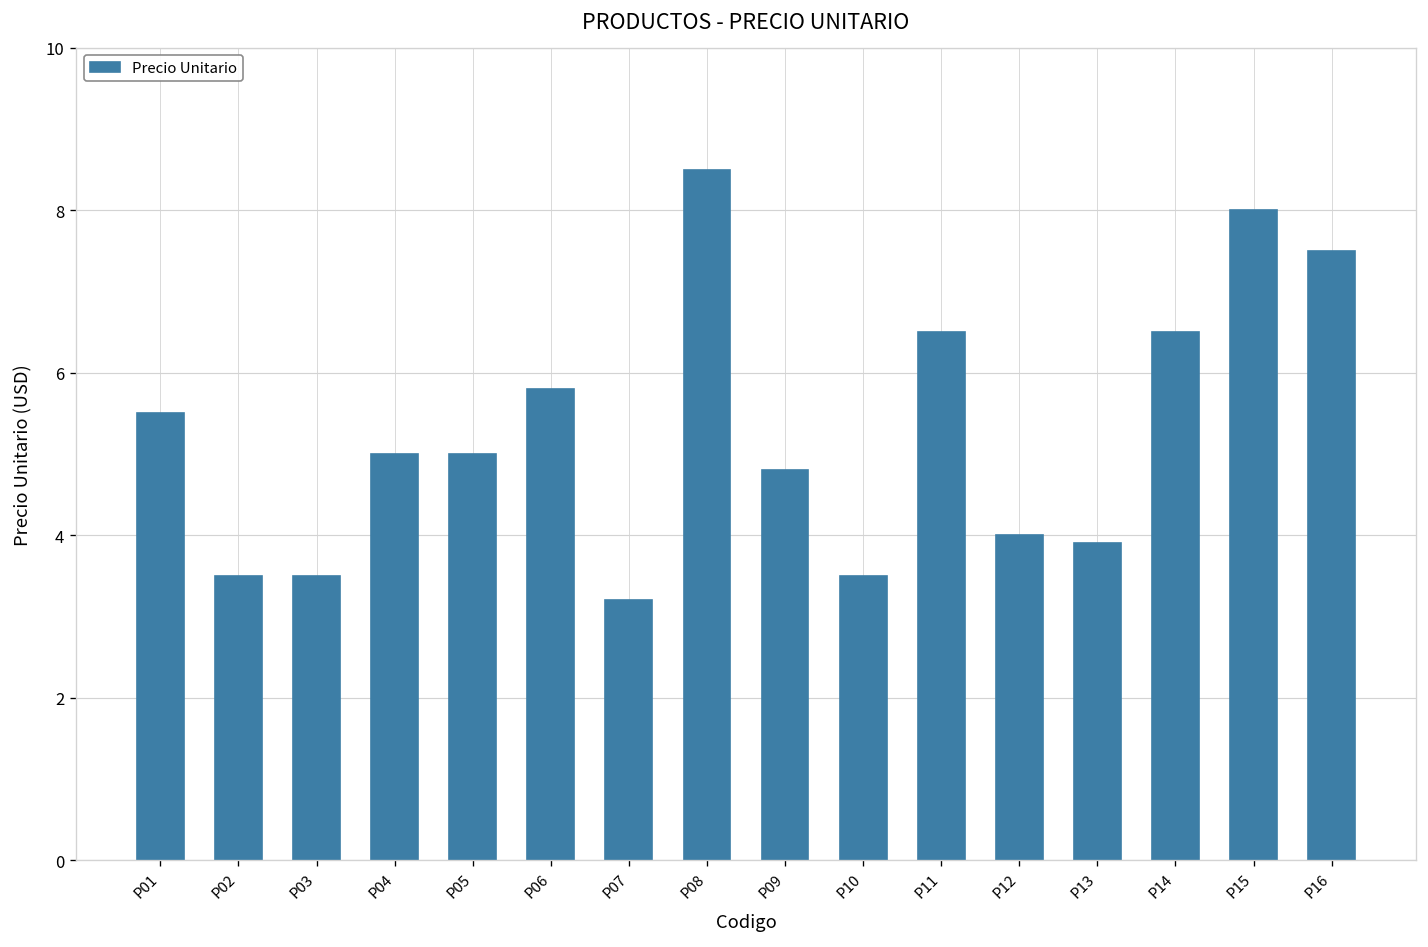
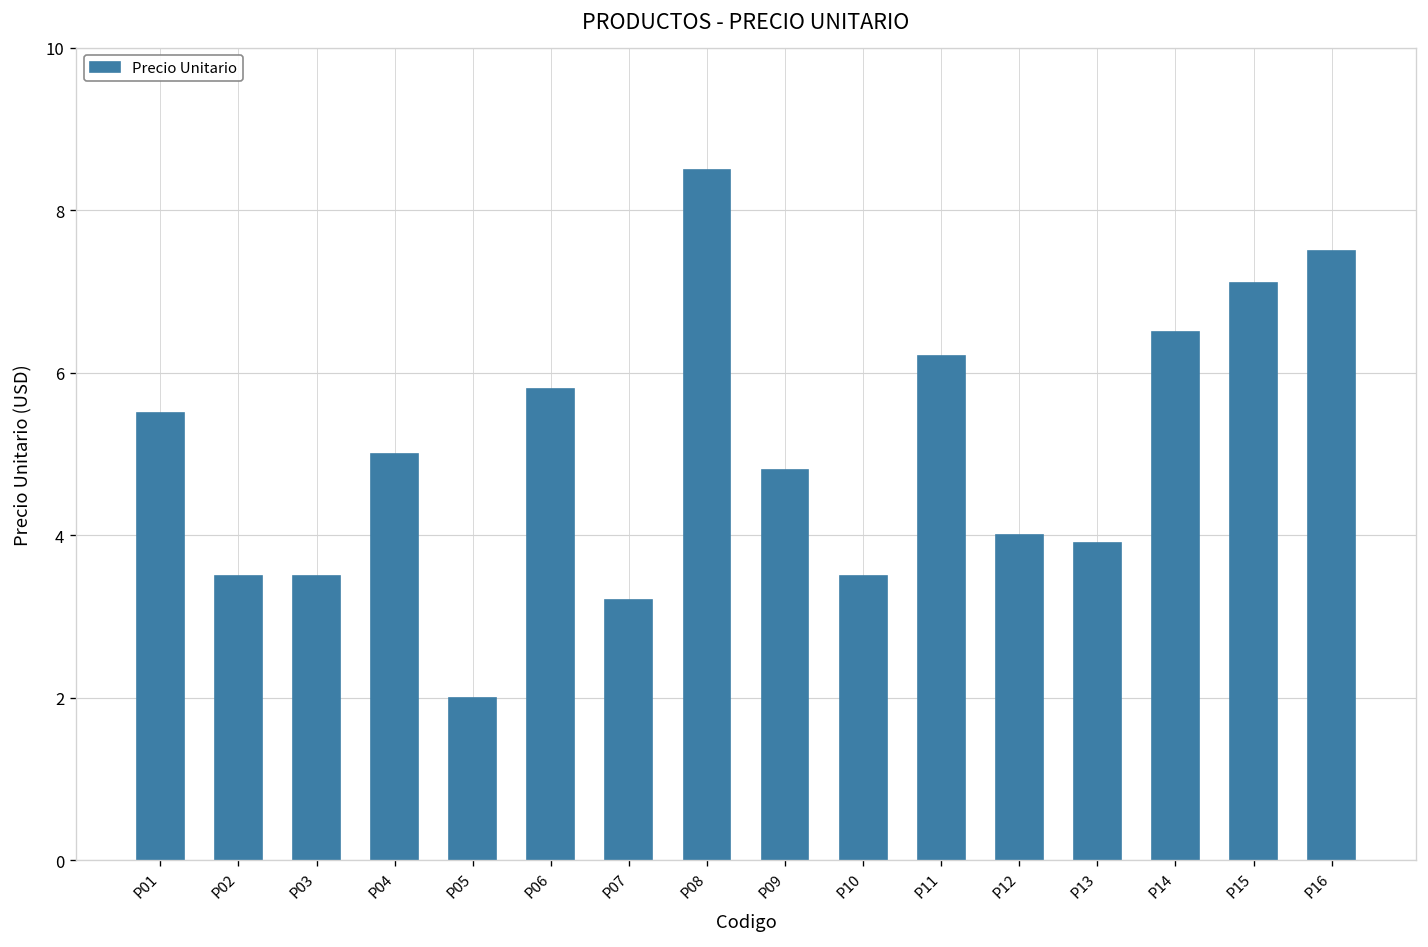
  {
    "P01": 5.5,
    "P02": 3.5,
    "P03": 3.5,
    "P04": 5.0,
-   "P05": 5,
+   "P05": 2,
    "P06": 5.8,
    "P07": 3.2,
    "P08": 8.5,
    "P09": 4.8,
    "P10": 3.5,
-   "P11": 6.5,
+   "P11": 6.2,
    "P12": 4.0,
    "P13": 3.9,
    "P14": 6.5,
-   "P15": 8.0,
+   "P15": 7.1,
    "P16": 7.5
  }
